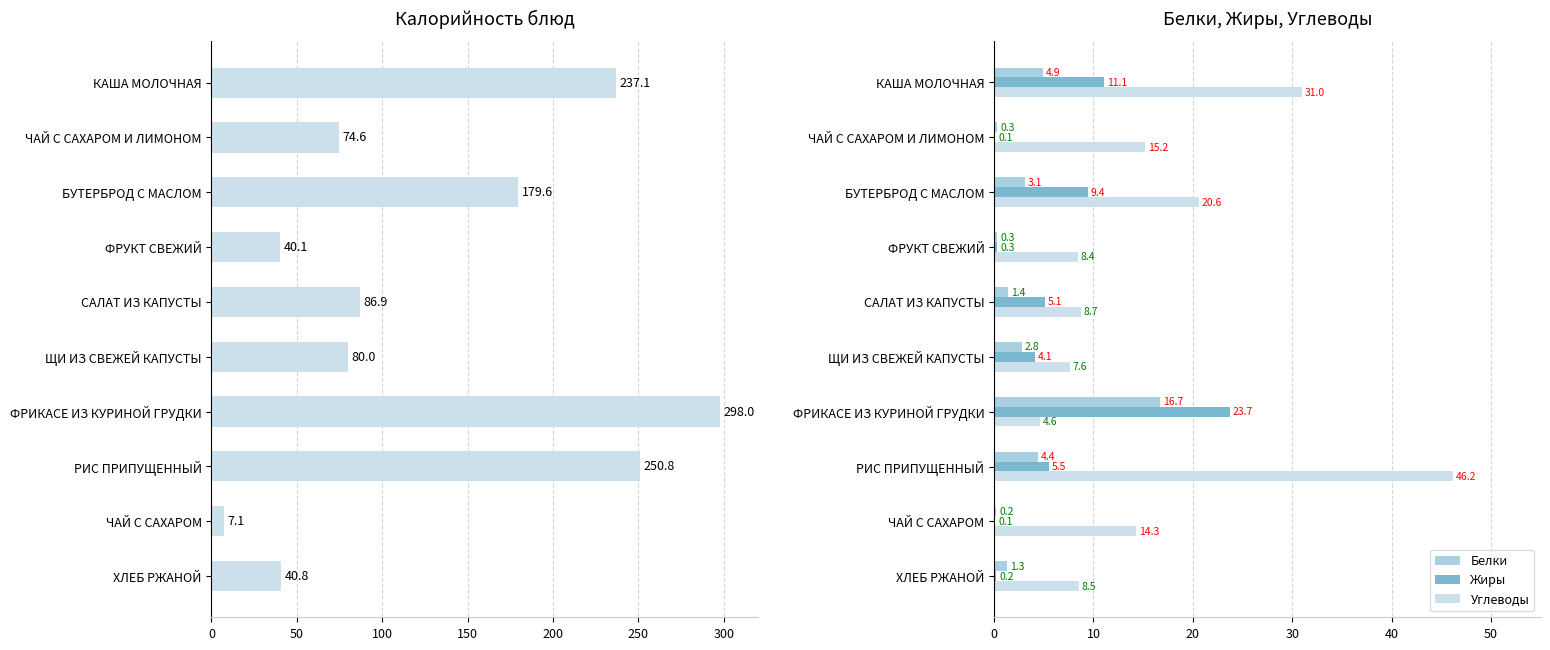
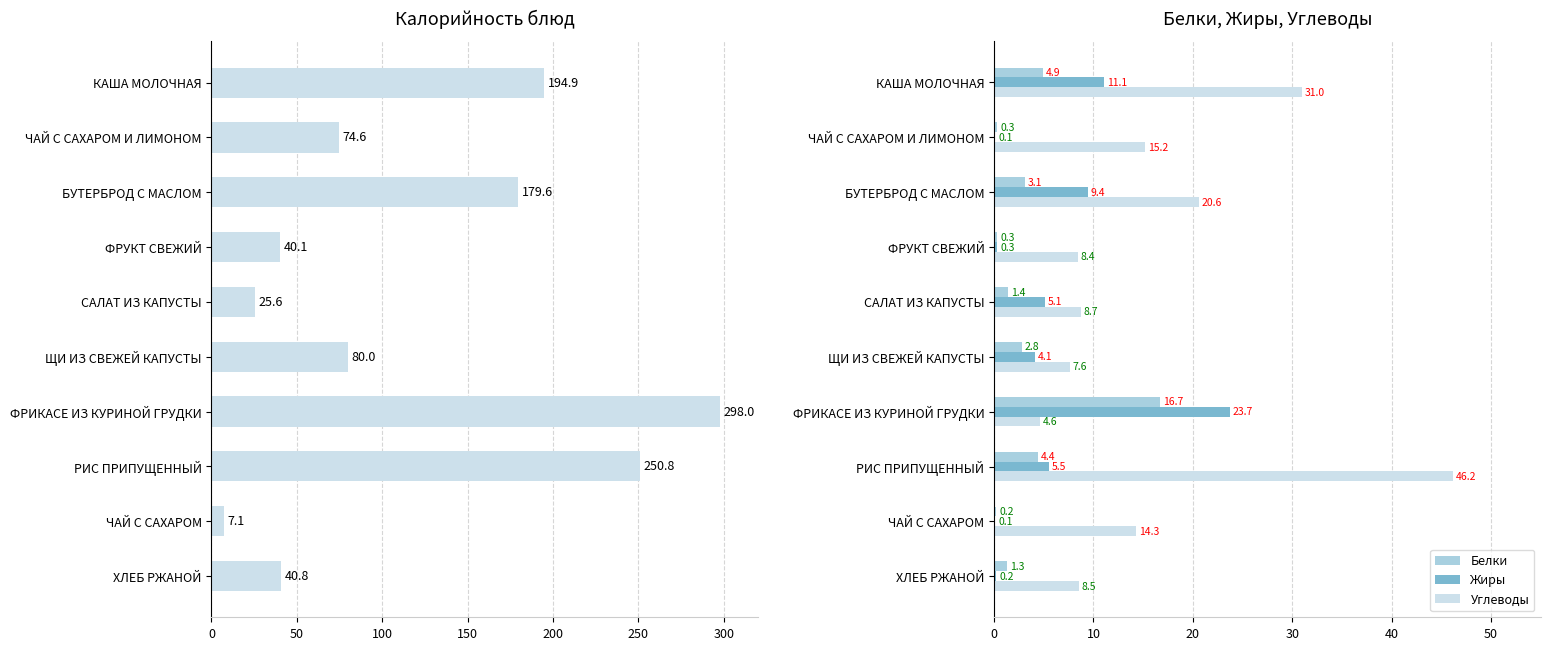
  {
    "Калорийность блюд": {
-     "КАША МОЛОЧНАЯ": 237.1,
+     "КАША МОЛОЧНАЯ": 194.9,
      "ЧАЙ С САХАРОМ И ЛИМОНОМ": 74.6,
      "БУТЕРБРОД С МАСЛОМ": 179.6,
      "ФРУКТ СВЕЖИЙ": 40.1,
-     "САЛАТ ИЗ КАПУСТЫ": 86.9,
+     "САЛАТ ИЗ КАПУСТЫ": 25.6,
      "ЩИ ИЗ СВЕЖЕЙ КАПУСТЫ": 80.0,
      "ФРИКАСЕ ИЗ КУРИНОЙ ГРУДКИ": 298.0,
      "РИС ПРИПУЩЕННЫЙ": 250.8,
      "ЧАЙ С САХАРОМ": 7.1,
      "ХЛЕБ РЖАНОЙ": 40.8
    }
  }
